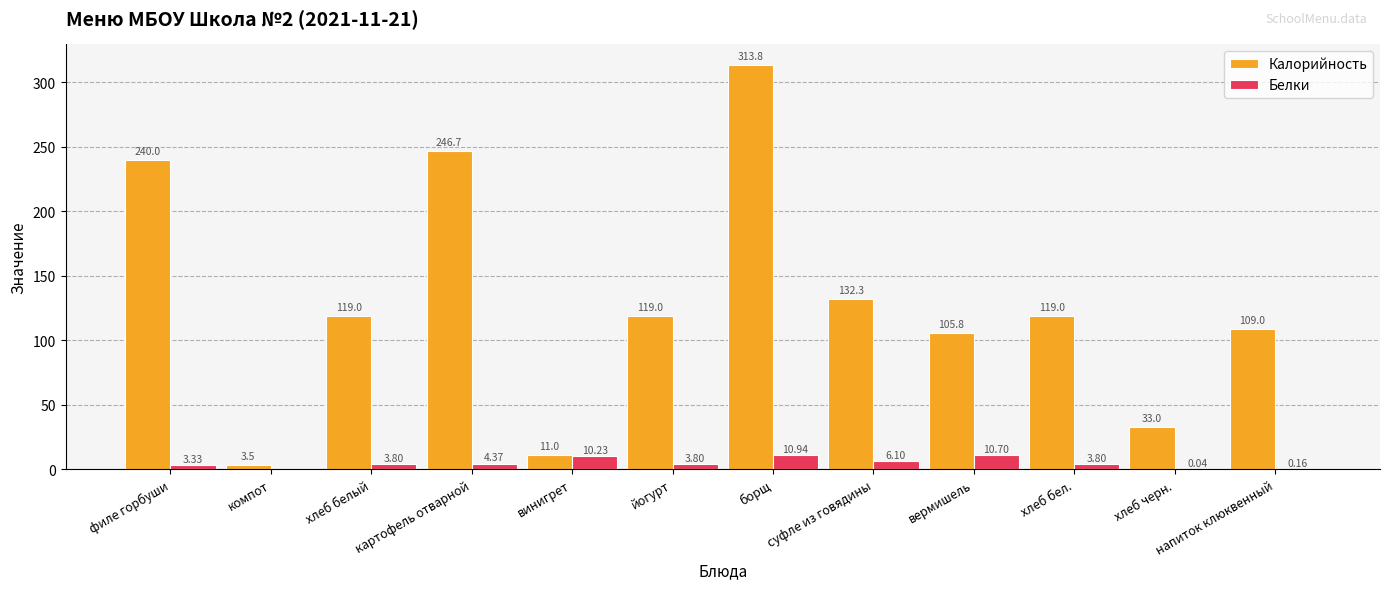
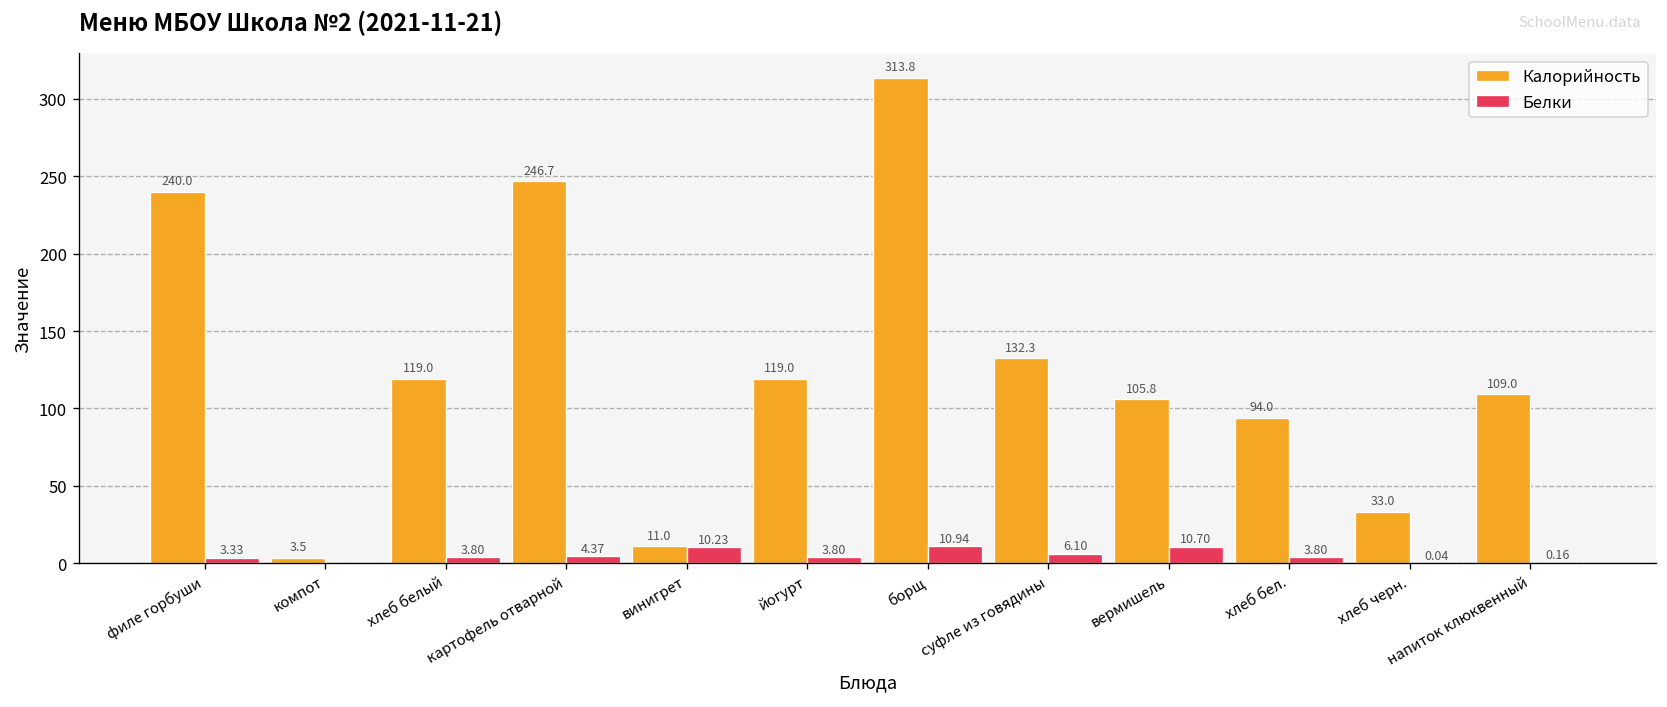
  {
    "Калорийность": {
      "филе горбуши": 240.0,
      "компот": 3.5,
      "хлеб белый": 119.0,
      "картофель отварной": 246.7,
      "винигрет": 11.0,
      "йогурт": 119.0,
      "борщ": 313.8,
      "суфле из говядины": 132.3,
      "вермишель": 105.8,
-     "хлеб бел.": 119.0,
+     "хлеб бел.": 94.0,
      "хлеб черн.": 33.0,
      "напиток клюквенный": 109.0
    },
    "Белки": {
      "филе горбуши": 3.33,
      "хлеб белый": 3.80,
      "картофель отварной": 4.37,
      "винигрет": 10.23,
      "йогурт": 3.80,
      "борщ": 10.94,
      "суфле из говядины": 6.10,
      "вермишель": 10.70,
      "хлеб бел.": 3.80,
      "хлеб черн.": 0.04,
      "напиток клюквенный": 0.16
    }
  }
